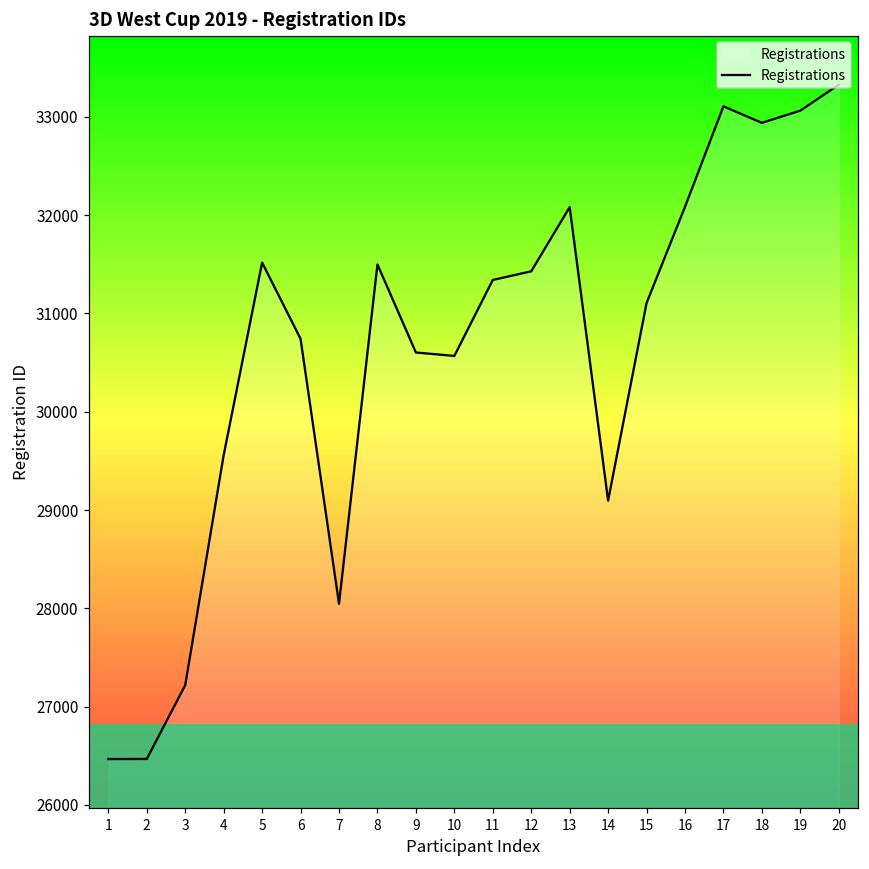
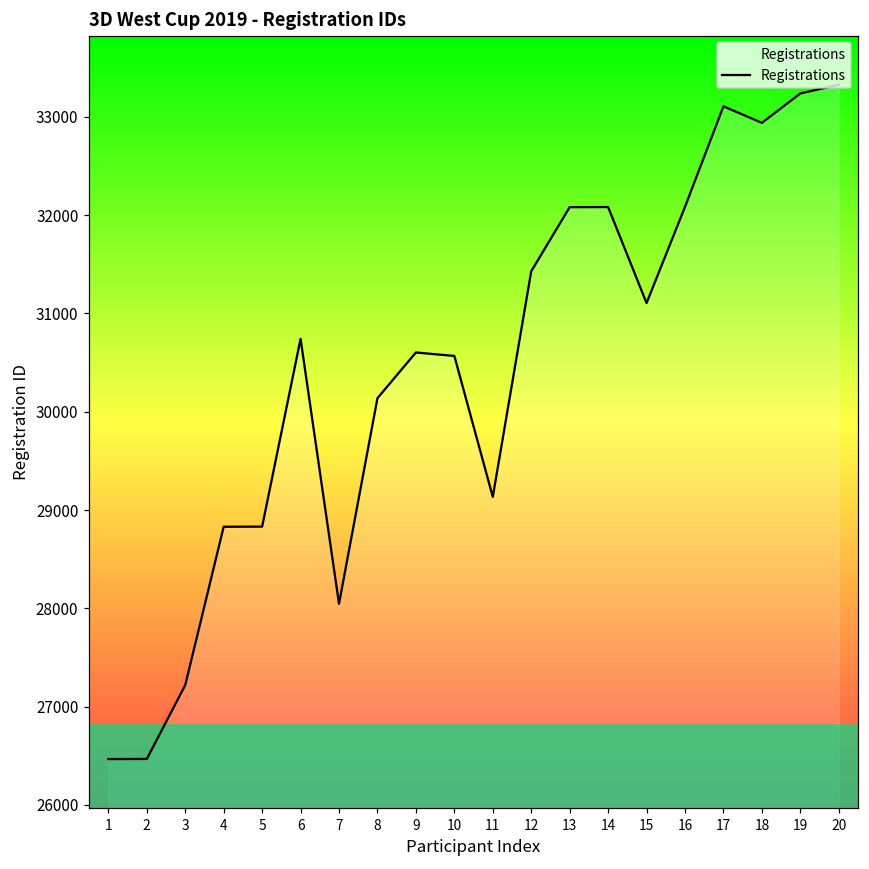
  {
    "3": 27200,
-   "4": 29600,
-   "5": 31500,
+   "4": 28800,
+   "5": 28800,
    "6": 30700,
    "7": 28000,
-   "8": 31500,
+   "8": 30100,
    "9": 30600,
    "10": 30600,
-   "11": 31300,
+   "11": 29100,
    "12": 31400,
    "13": 32100,
-   "14": 29100,
+   "14": 32100,
    "15": 31100,
    "16": 32100,
    "17": 33100,
    "18": 32900,
-   "19": 33100
+   "19": 33200
  }
